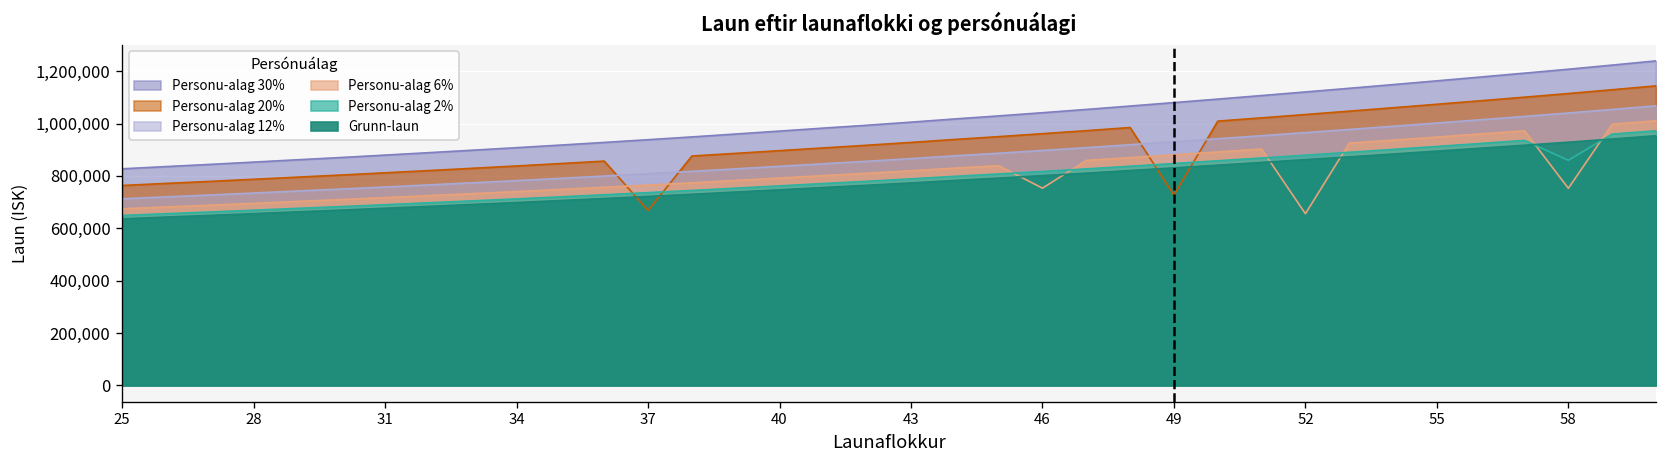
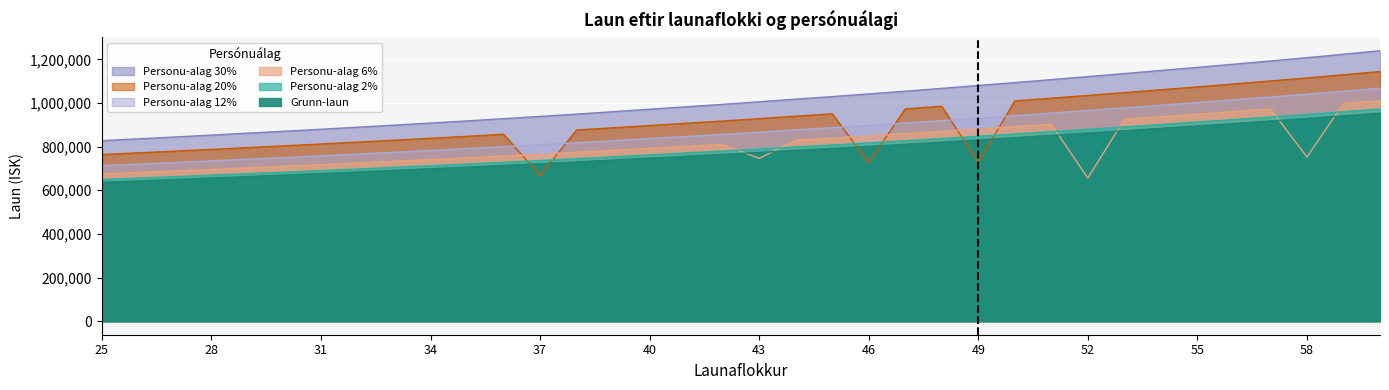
  {
    "Personu-alag 20%": {
      "37": "670,000",
      "40": "900,000",
      "43": "930,000",
-     "46": "960,000",
+     "46": "730,000",
      "49": "730,000",
      "52": "1,030,000",
      "55": "1,070,000",
      "58": "1,110,000"
    },
    "Personu-alag 6%": {
      "37": "770,000",
      "40": "790,000",
-     "43": "820,000",
-     "46": "750,000",
+     "43": "750,000",
+     "46": "850,000",
      "49": "880,000",
      "52": "660,000",
      "55": "950,000",
      "58": "750,000"
    },
    "Personu-alag 2%": {
      "37": "740,000",
      "40": "760,000",
      "43": "790,000",
      "46": "820,000",
      "49": "850,000",
      "52": "880,000",
      "55": "910,000",
-     "58": "860,000"
+     "58": "950,000"
    },
    "Grunn-laun": {
      "37": "720,000",
      "40": "750,000",
      "43": "770,000",
      "46": "800,000",
      "49": "830,000",
      "52": "860,000",
      "55": "890,000",
      "58": "930,000"
    }
  }
